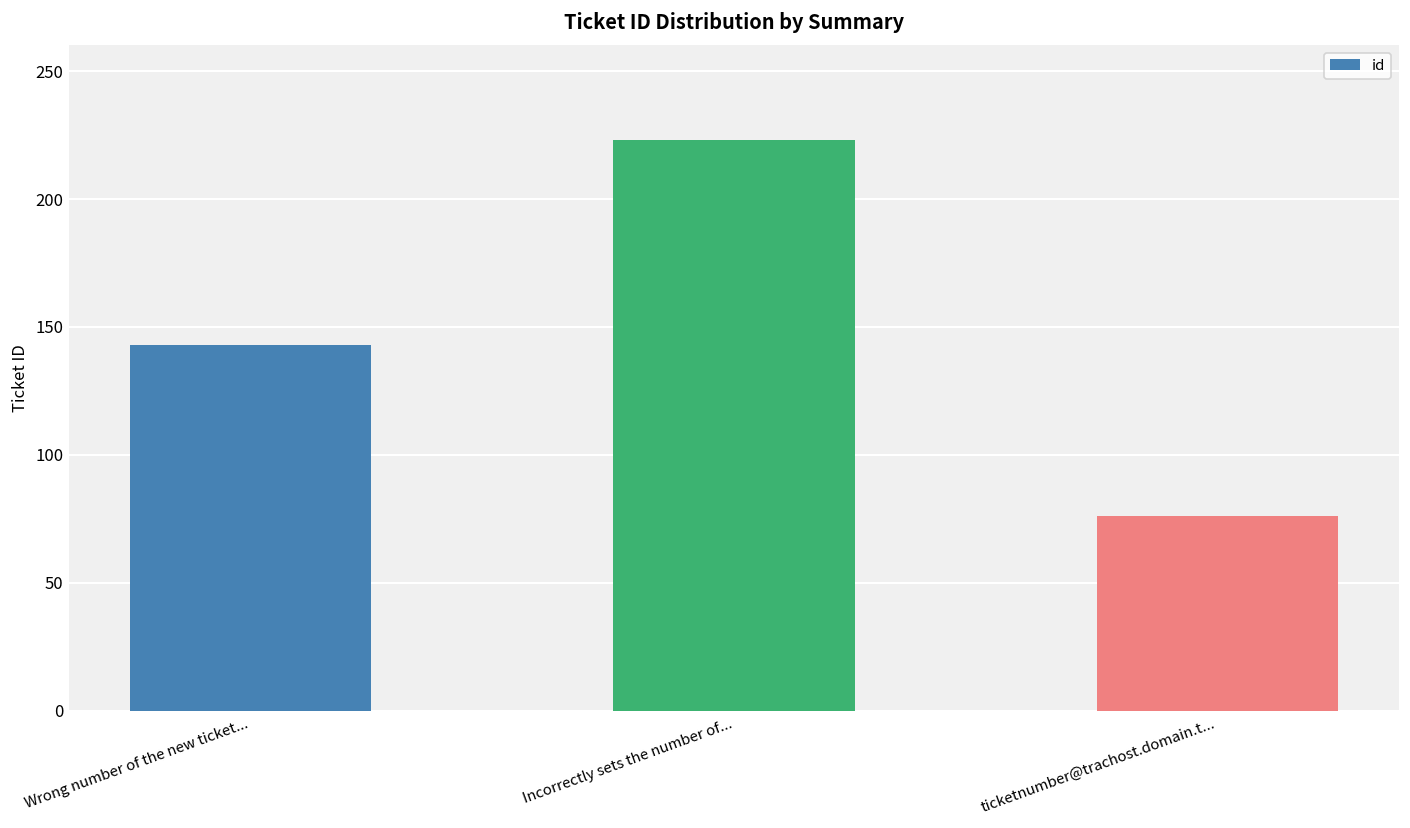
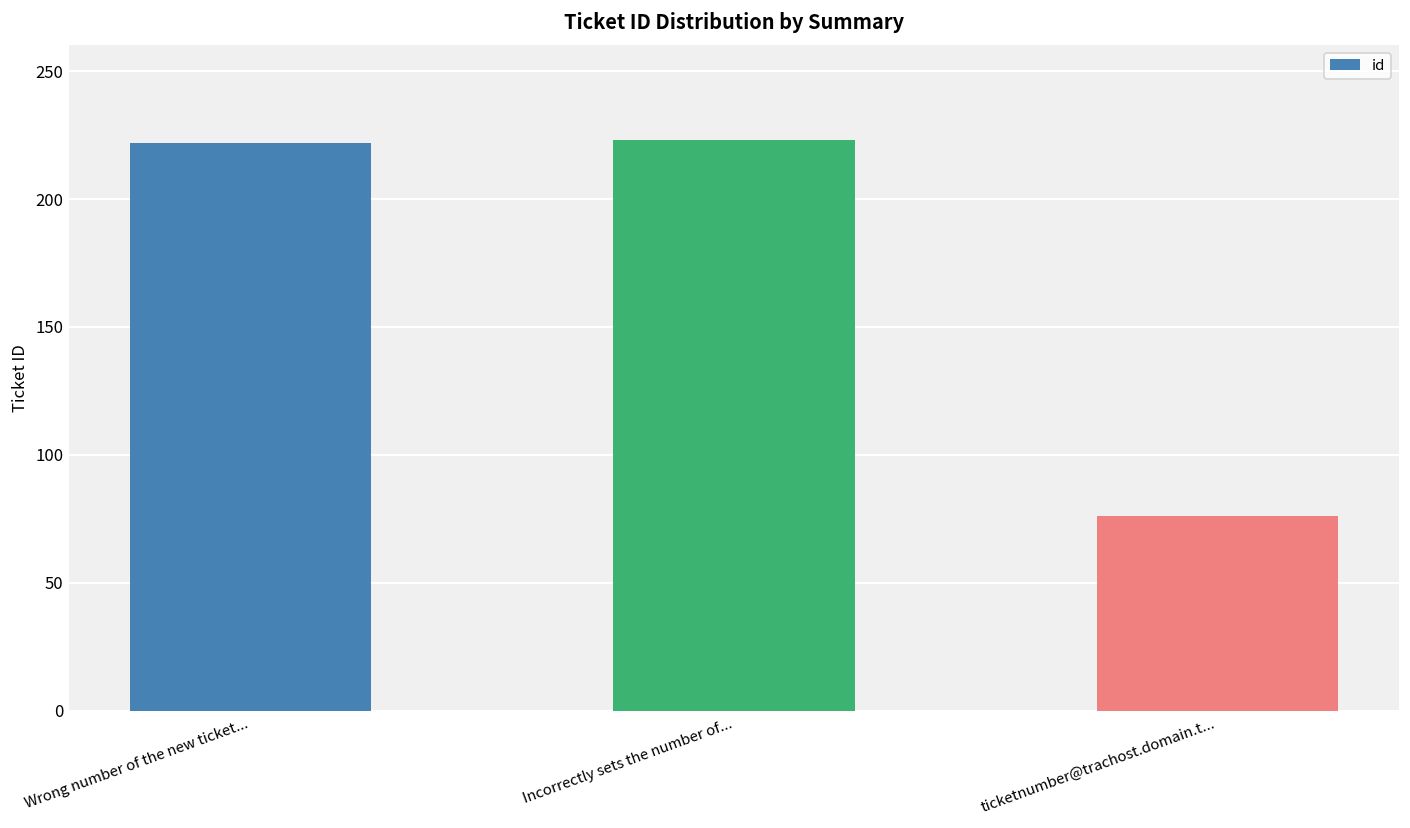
  {
-   "Wrong number of the new ticket...": 143,
+   "Wrong number of the new ticket...": 222,
    "Incorrectly sets the number of...": 223,
    "ticketnumber@trachost.domain.t...": 76
  }
